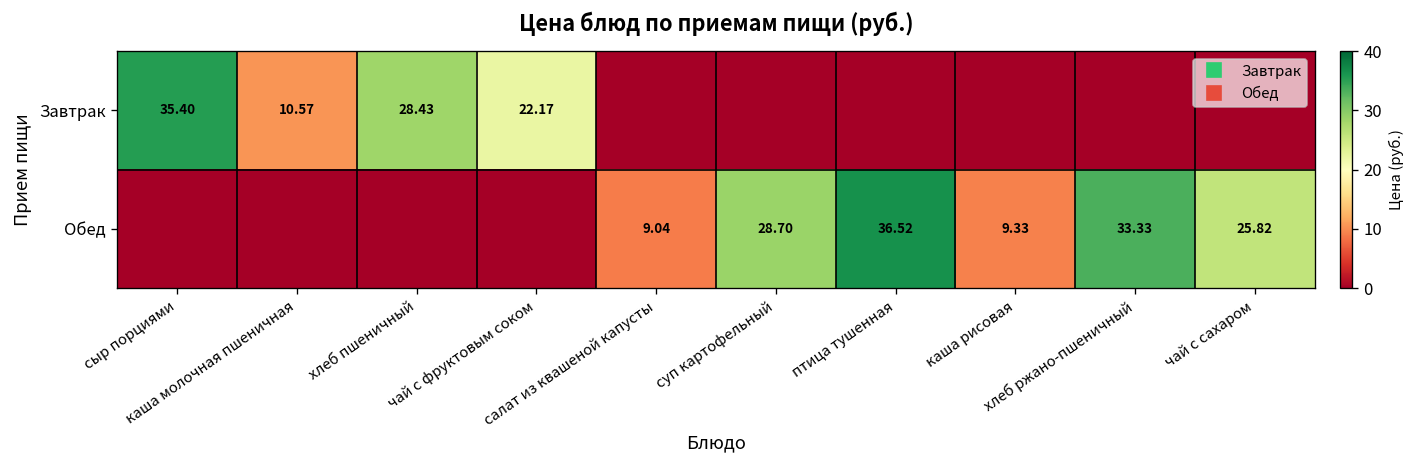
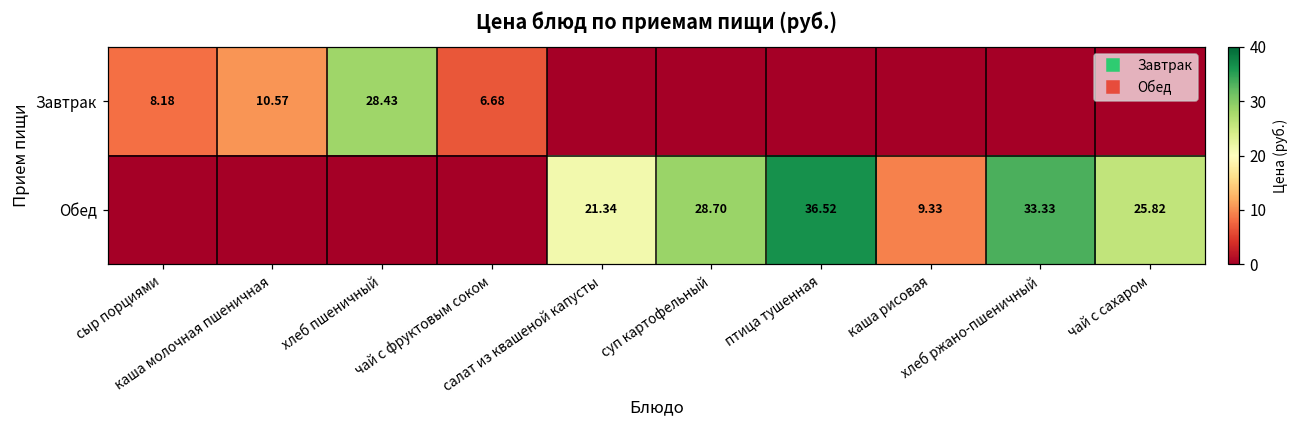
  {
    "Завтрак": {
-     "сыр порциями": 35.40,
+     "сыр порциями": 8.18,
      "каша молочная пшеничная": 10.57,
      "хлеб пшеничный": 28.43,
-     "чай с фруктовым соком": 22.17
+     "чай с фруктовым соком": 6.68
    },
    "Обед": {
-     "салат из квашеной капусты": 9.04,
+     "салат из квашеной капусты": 21.34,
      "суп картофельный": 28.70,
      "птица тушенная": 36.52,
      "каша рисовая": 9.33,
      "хлеб ржано-пшеничный": 33.33,
      "чай с сахаром": 25.82
    }
  }
